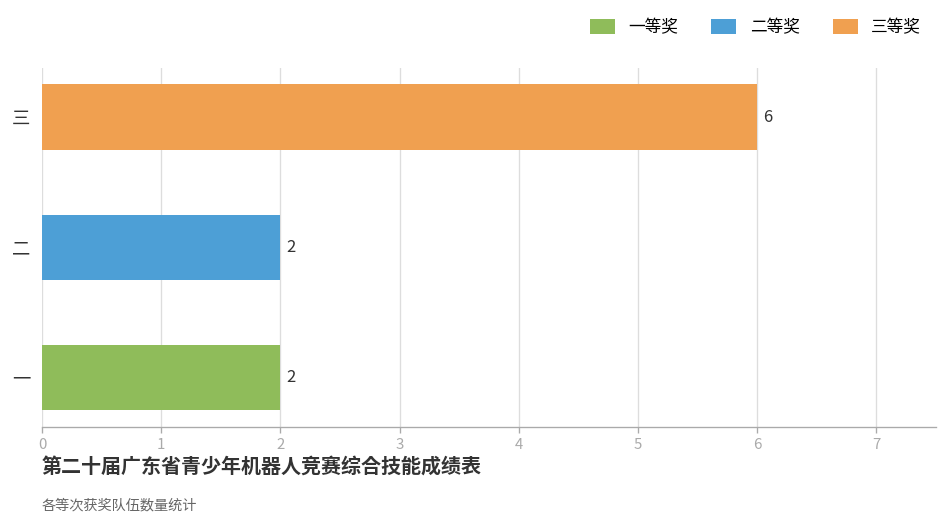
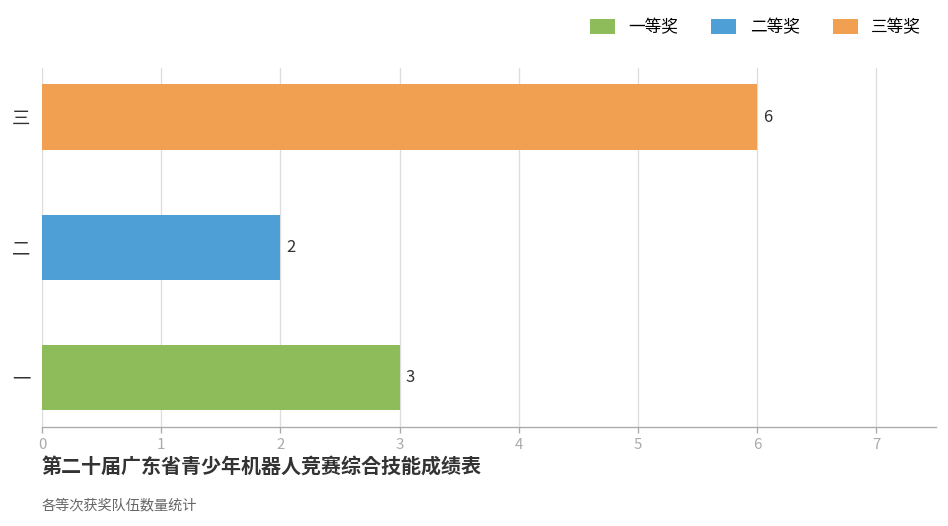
  {
    "三": 6,
    "二": 2,
-   "一": 2
+   "一": 3
  }
